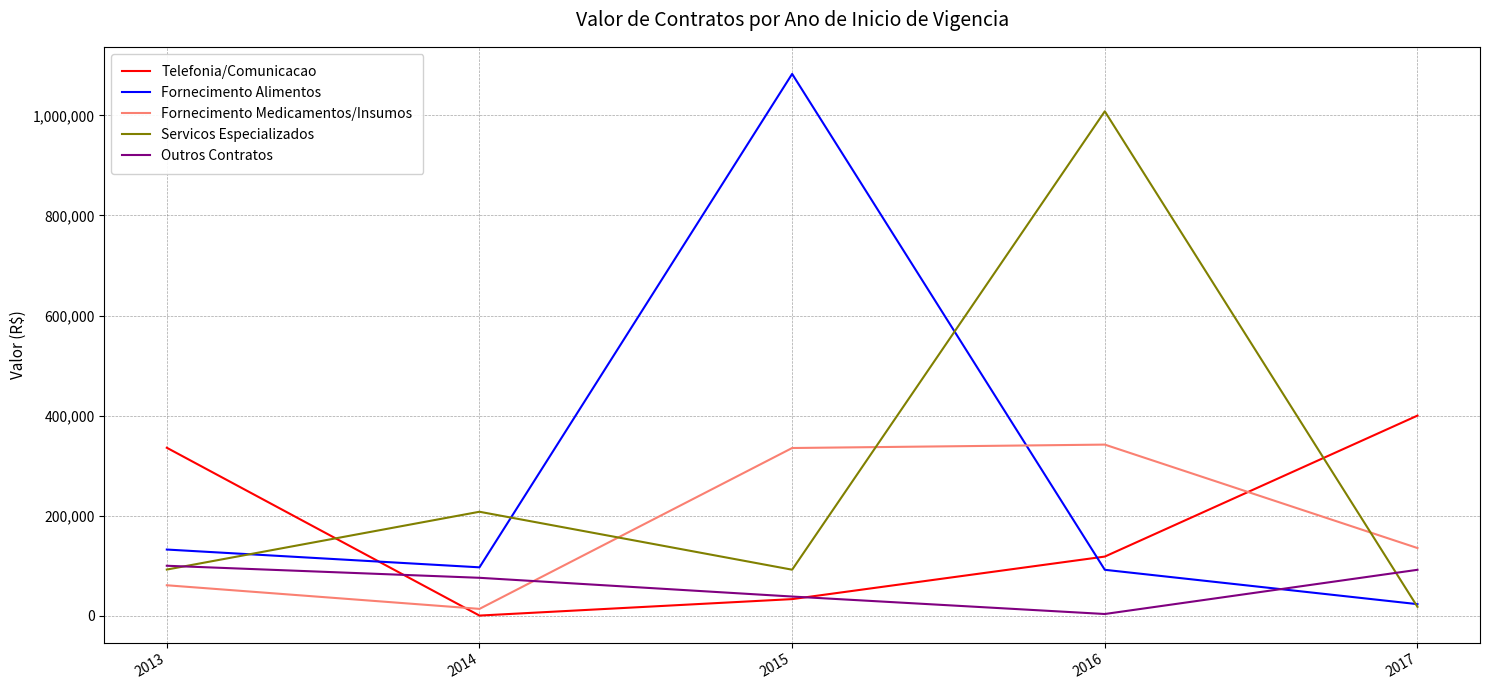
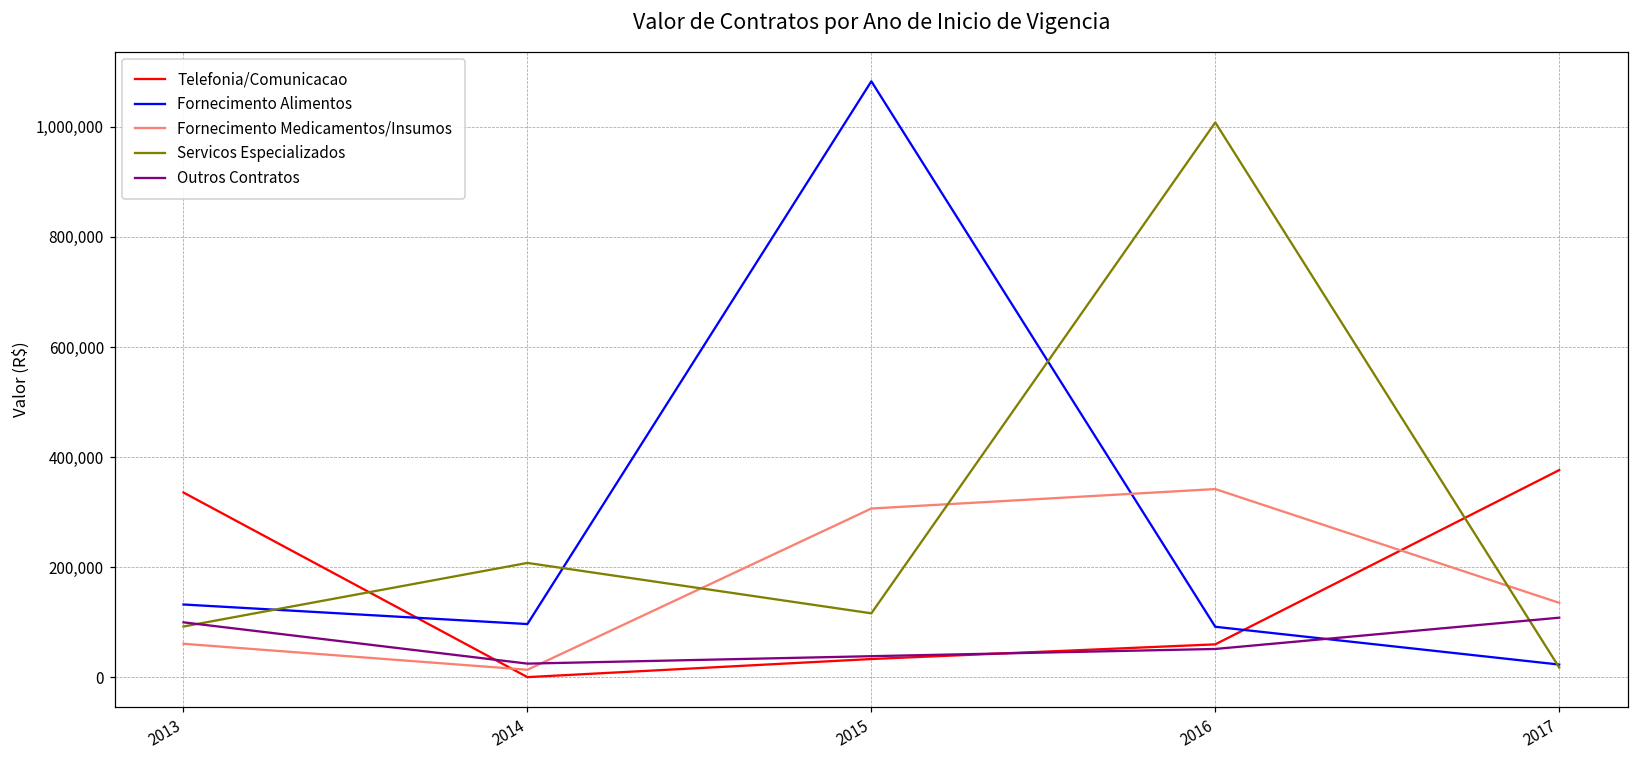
  {
    "Telefonia/Comunicacao": {
      "2013": "340,000",
      "2014": "0",
      "2015": "30,000",
-     "2016": "120,000",
-     "2017": "400,000"
+     "2016": "60,000",
+     "2017": "380,000"
    },
    "Fornecimento Alimentos": {
      "2013": "130,000",
      "2014": "100,000",
      "2015": "1,080,000",
      "2016": "90,000",
      "2017": "20,000"
    },
    "Fornecimento Medicamentos/Insumos": {
      "2013": "60,000",
      "2014": "10,000",
-     "2015": "340,000",
+     "2015": "310,000",
      "2016": "340,000",
      "2017": "140,000"
    },
    "Servicos Especializados": {
      "2013": "90,000",
      "2014": "210,000",
-     "2015": "90,000",
+     "2015": "120,000",
      "2016": "1,010,000",
      "2017": "20,000"
    },
    "Outros Contratos": {
      "2013": "100,000",
-     "2014": "80,000",
+     "2014": "30,000",
      "2015": "40,000",
-     "2016": "0",
-     "2017": "90,000"
+     "2016": "50,000",
+     "2017": "110,000"
    }
  }
